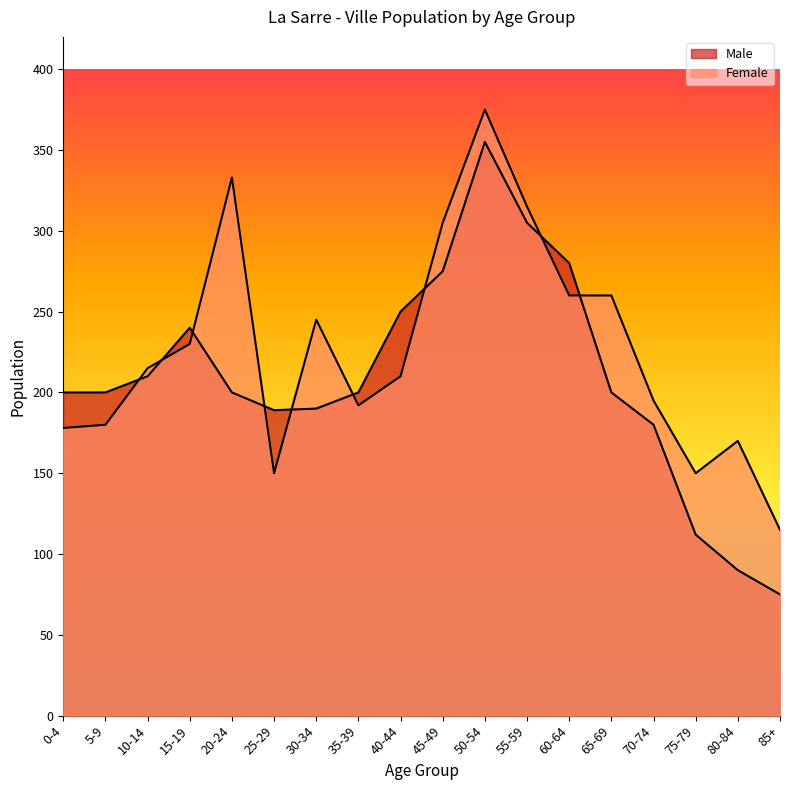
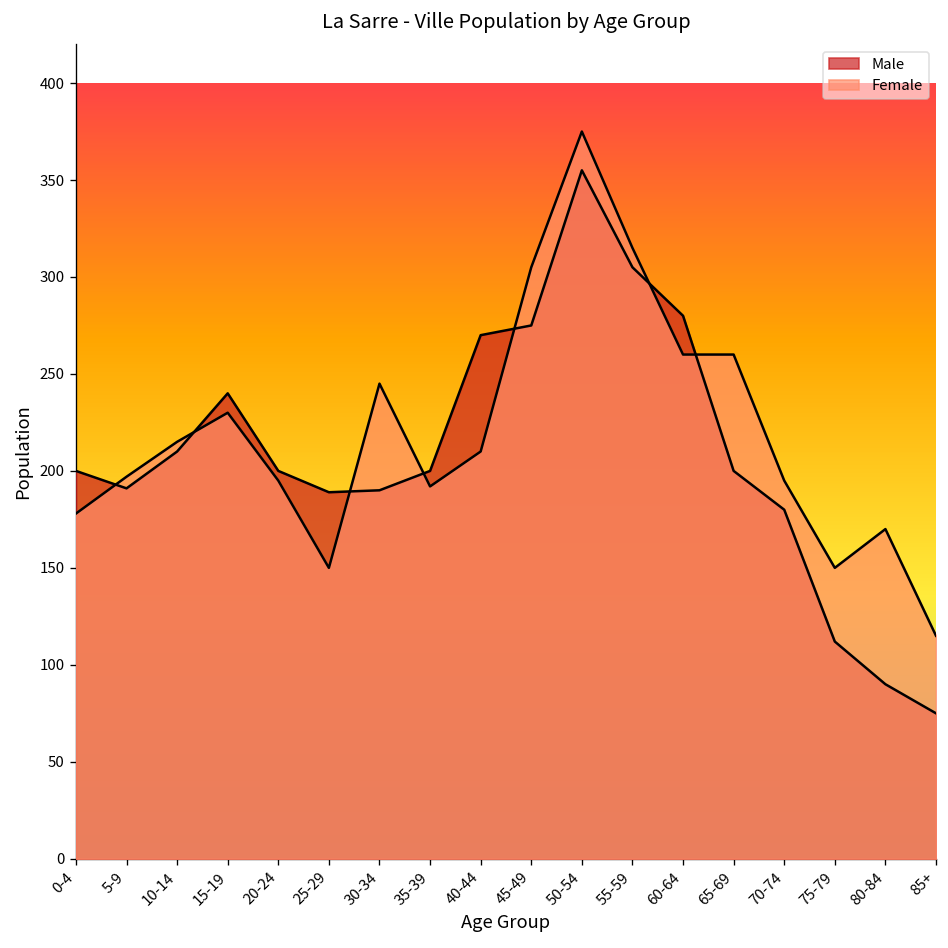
  {
    "Male": {
      "0-4": 200,
-     "5-9": 200,
+     "5-9": 191,
      "10-14": 210,
      "15-19": 240,
      "20-24": 200,
      "25-29": 189,
      "30-34": 190,
      "35-39": 200,
-     "40-44": 250,
+     "40-44": 270,
      "45-49": 275,
      "50-54": 355,
      "55-59": 305,
      "60-64": 280,
      "65-69": 200,
      "70-74": 180,
      "75-79": 112,
      "80-84": 90,
      "85+": 75
    },
    "Female": {
      "0-4": 178,
-     "5-9": 180,
+     "5-9": 197,
      "10-14": 215,
      "15-19": 230,
-     "20-24": 333,
+     "20-24": 195,
      "25-29": 150,
      "30-34": 245,
      "35-39": 192,
      "40-44": 210,
      "45-49": 305,
      "50-54": 375,
      "55-59": 315,
      "60-64": 260,
      "65-69": 260,
      "70-74": 195,
      "75-79": 150,
      "80-84": 170,
      "85+": 115
    }
  }
